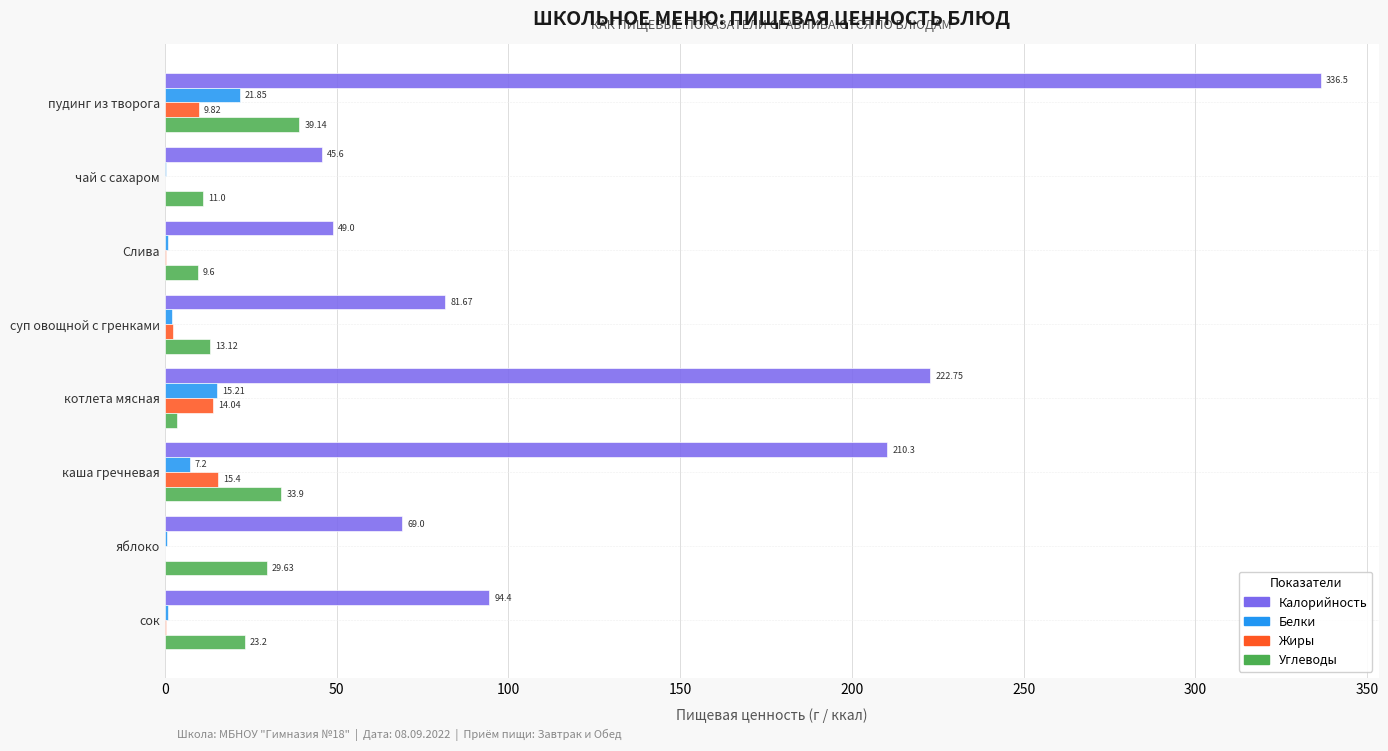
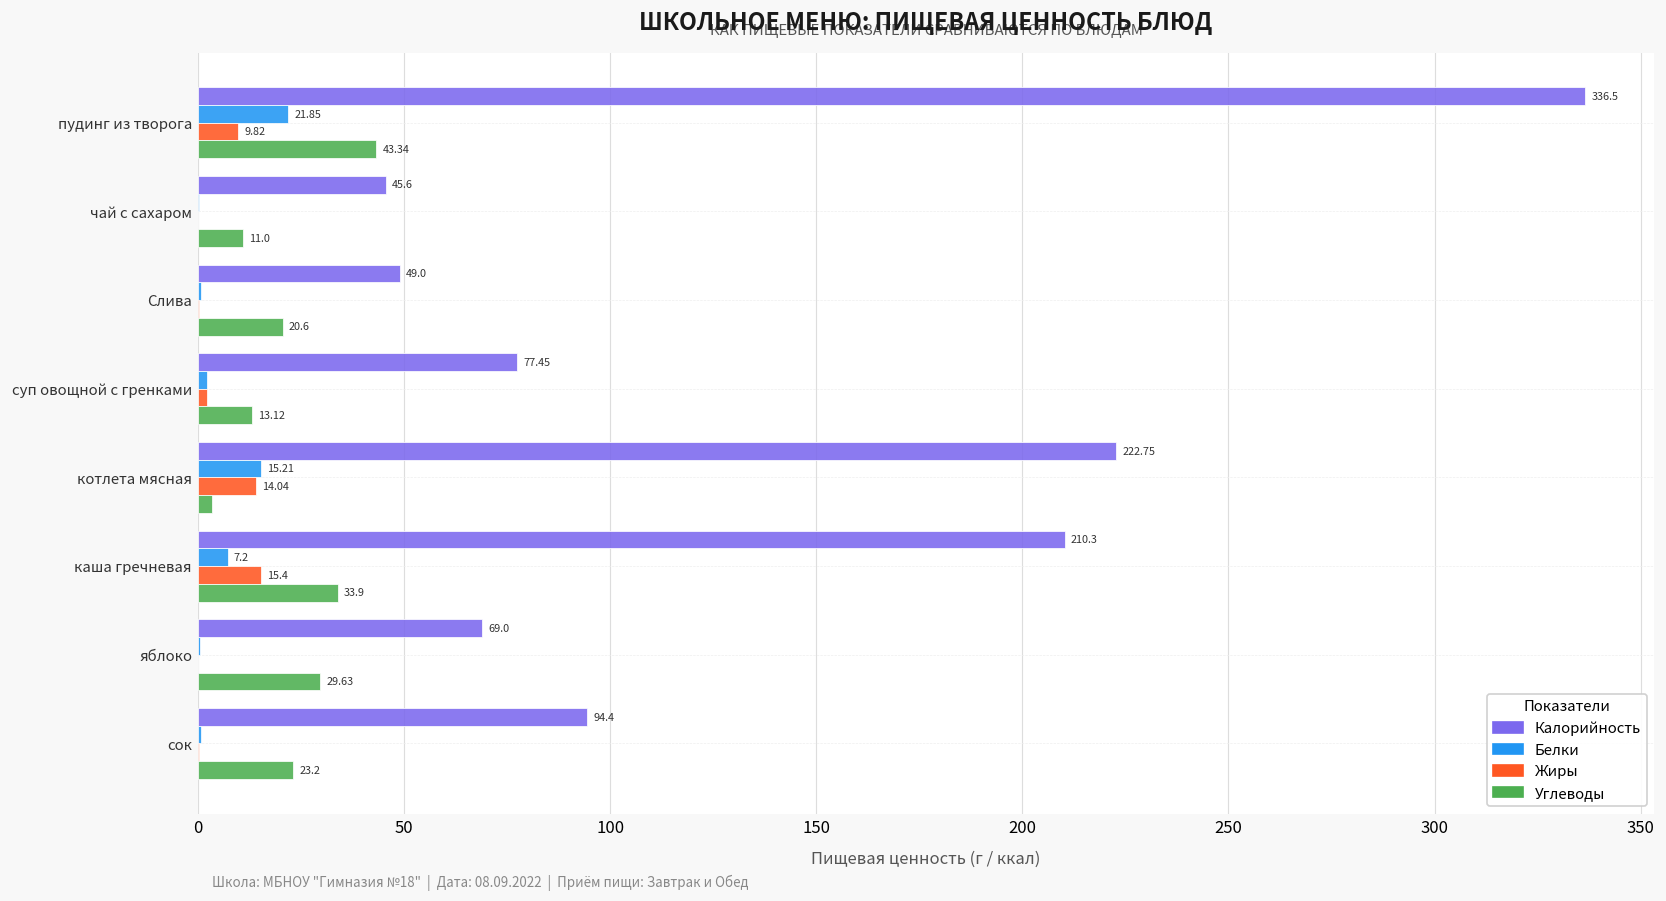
  {
    "Калорийность": {
      "пудинг из творога": 336.5,
      "чай с сахаром": 45.6,
      "Слива": 49.0,
-     "суп овощной с гренками": 81.67,
+     "суп овощной с гренками": 77.45,
      "котлета мясная": 222.75,
      "каша гречневая": 210.3,
      "яблоко": 69.0,
      "сок": 94.4
    },
    "Белки": {
      "пудинг из творога": 21.85,
      "котлета мясная": 15.21,
      "каша гречневая": 7.2
    },
    "Жиры": {
      "пудинг из творога": 9.82,
      "котлета мясная": 14.04,
      "каша гречневая": 15.4
    },
    "Углеводы": {
-     "пудинг из творога": 39.14,
+     "пудинг из творога": 43.34,
      "чай с сахаром": 11.0,
-     "Слива": 9.6,
+     "Слива": 20.6,
      "суп овощной с гренками": 13.12,
      "каша гречневая": 33.9,
      "яблоко": 29.63,
      "сок": 23.2
    }
  }
